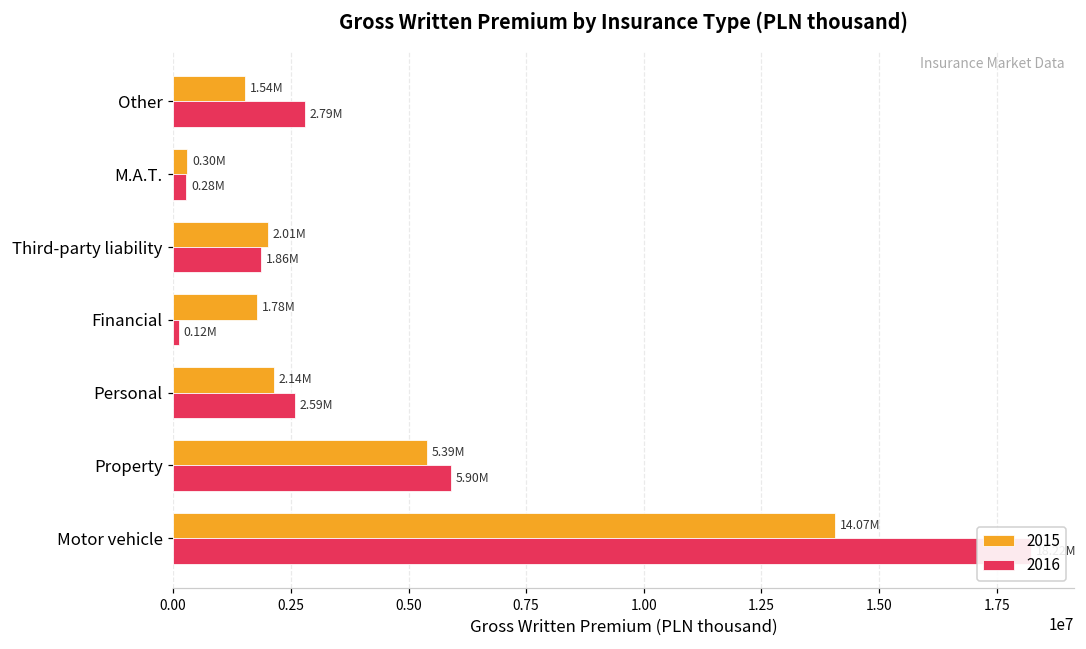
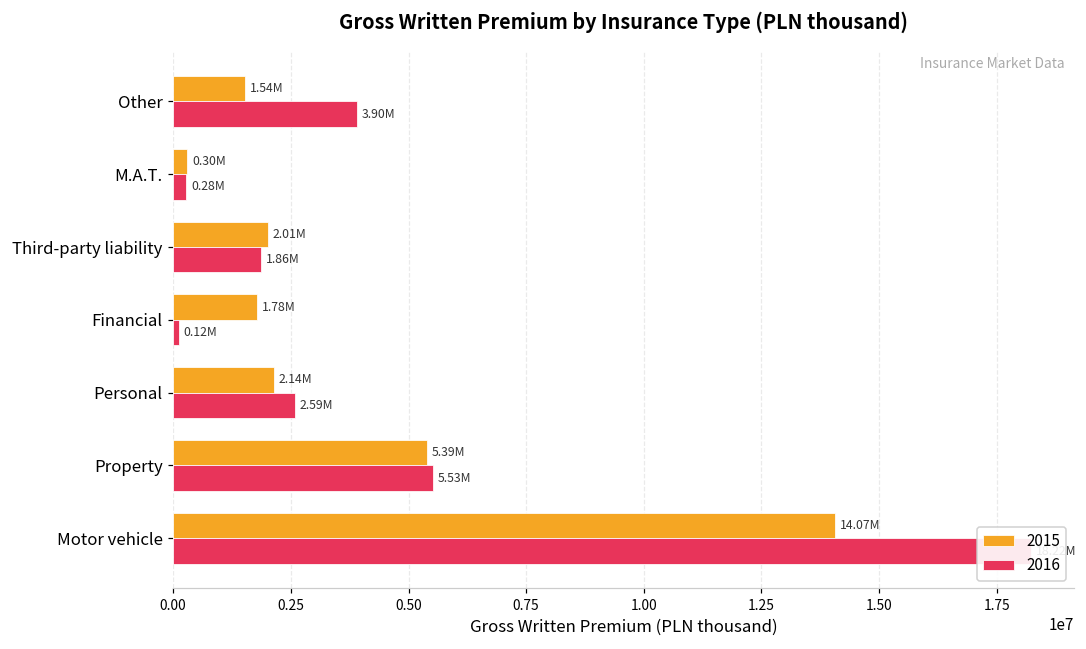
  {
    "2015": {
      "Other": "1.54M",
      "M.A.T.": "0.30M",
      "Third-party liability": "2.01M",
      "Financial": "1.78M",
      "Personal": "2.14M",
      "Property": "5.39M",
      "Motor vehicle": "14.07M"
    },
    "2016": {
-     "Other": "2.79M",
+     "Other": "3.90M",
      "M.A.T.": "0.28M",
      "Third-party liability": "1.86M",
      "Financial": "0.12M",
      "Personal": "2.59M",
-     "Property": "5.90M"
+     "Property": "5.53M"
    }
  }
